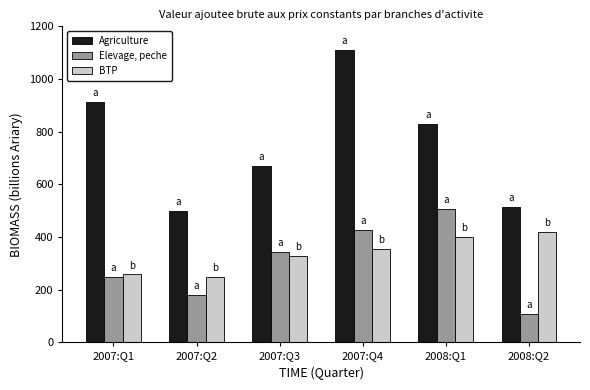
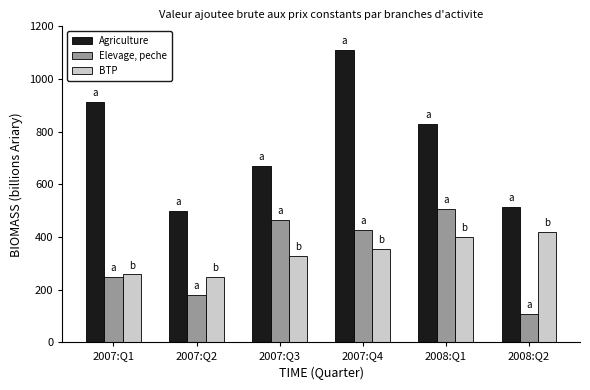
  {
    "Agriculture": {
      "2007:Q1": 910,
      "2007:Q2": 500,
      "2007:Q3": 670,
      "2007:Q4": 1110,
      "2008:Q1": 830,
      "2008:Q2": 510
    },
    "Elevage, peche": {
      "2007:Q1": 250,
      "2007:Q2": 180,
-     "2007:Q3": 340,
+     "2007:Q3": 460,
      "2007:Q4": 430,
      "2008:Q1": 510,
      "2008:Q2": 110
    },
    "BTP": {
      "2007:Q1": 260,
      "2007:Q2": 250,
      "2007:Q3": 330,
      "2007:Q4": 360,
      "2008:Q1": 400,
      "2008:Q2": 420
    }
  }
